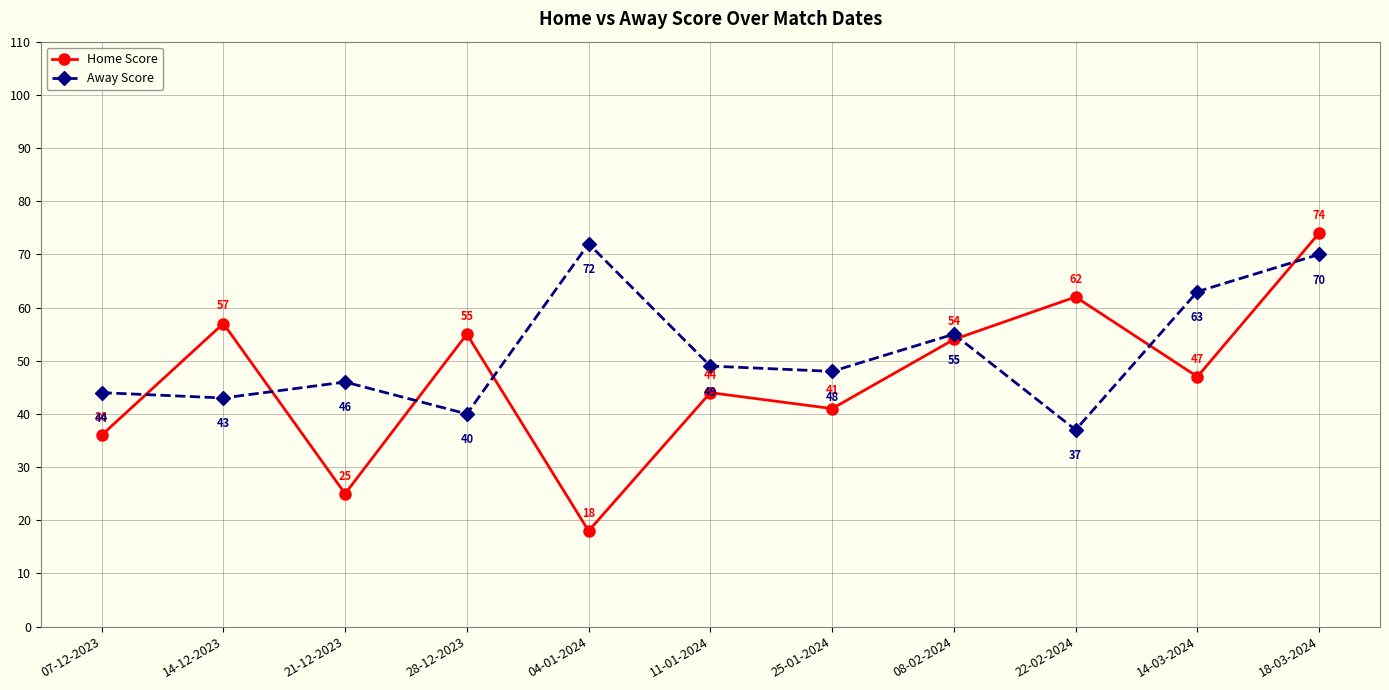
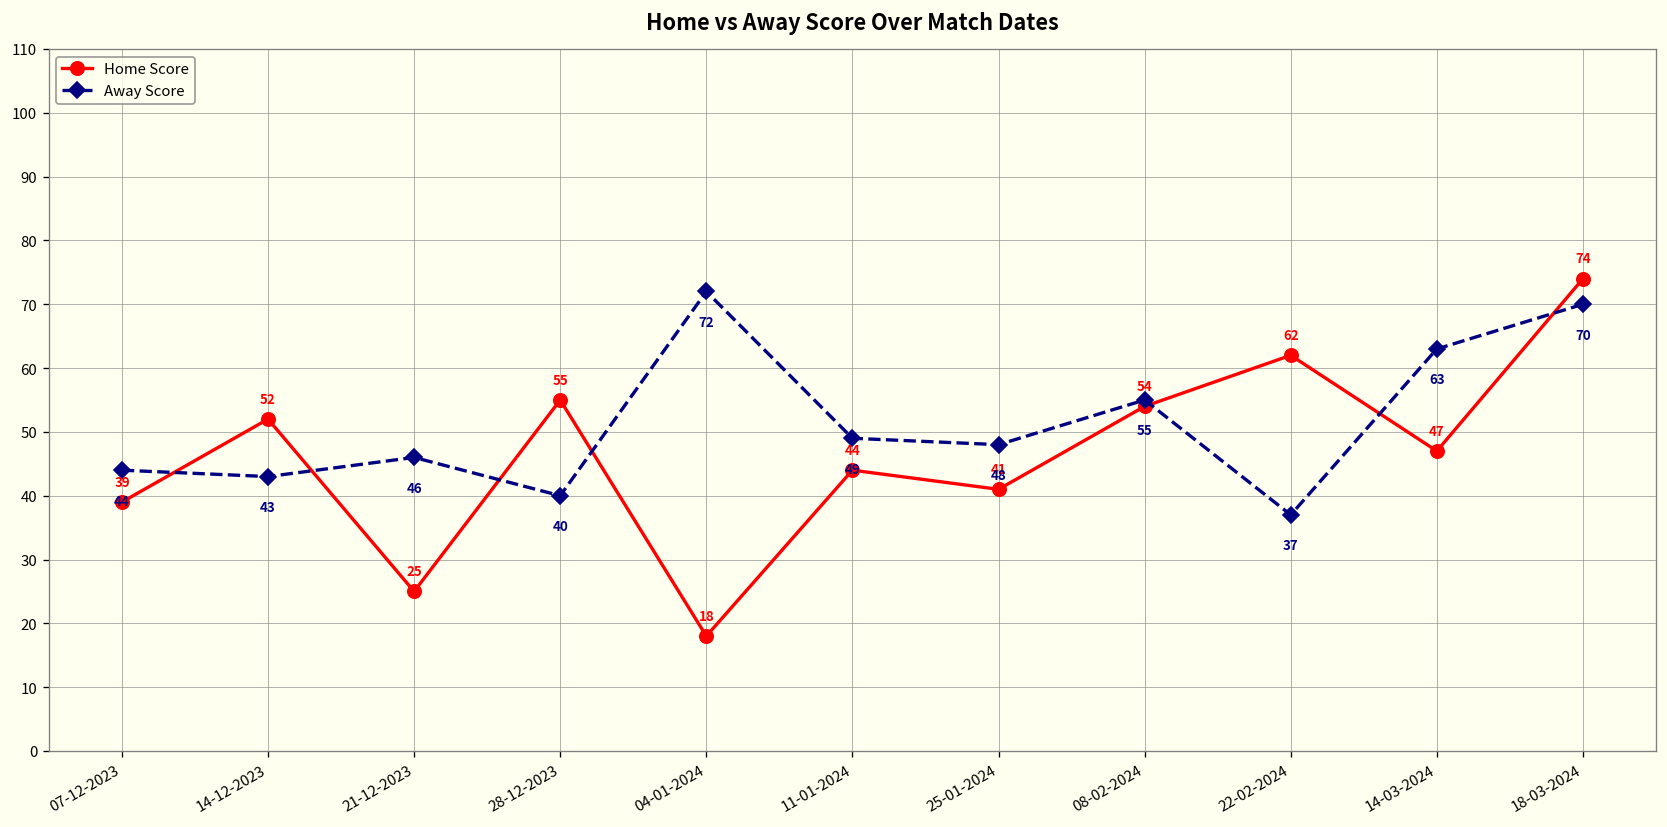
  {
    "Home Score": {
-     "07-12-2023": 36,
-     "14-12-2023": 57,
+     "07-12-2023": 39,
+     "14-12-2023": 52,
      "21-12-2023": 25,
      "28-12-2023": 55,
      "04-01-2024": 18,
      "11-01-2024": 44,
      "08-02-2024": 54,
      "22-02-2024": 62,
      "14-03-2024": 47,
      "18-03-2024": 74
    },
    "Away Score": {
      "14-12-2023": 43,
      "21-12-2023": 46,
      "28-12-2023": 40,
      "04-01-2024": 72,
      "08-02-2024": 55,
      "22-02-2024": 37,
      "14-03-2024": 63,
      "18-03-2024": 70
    }
  }
